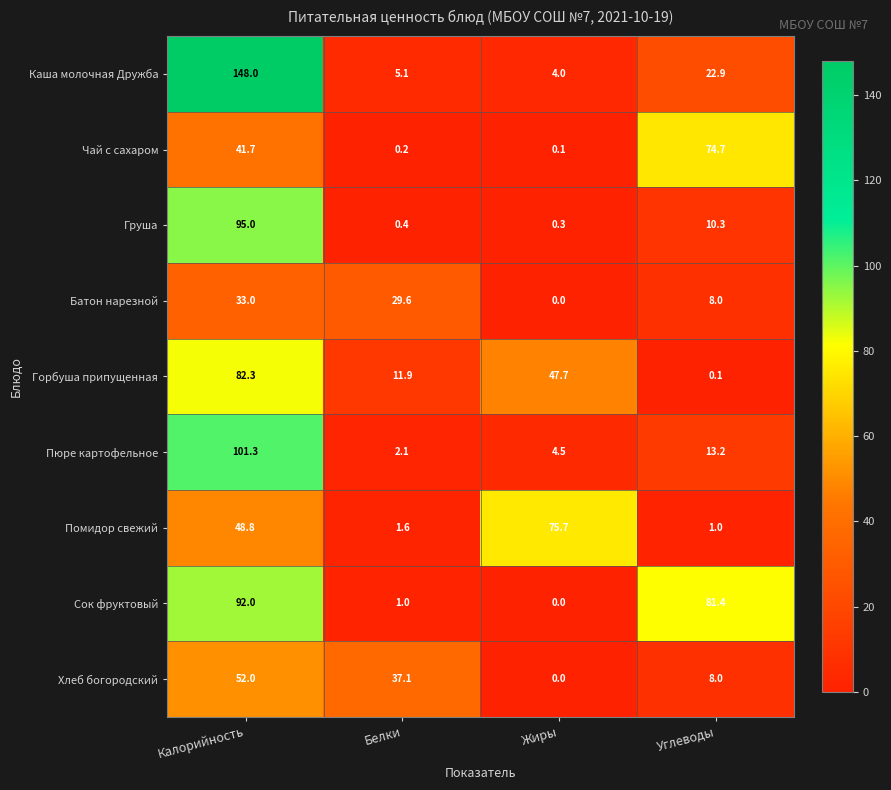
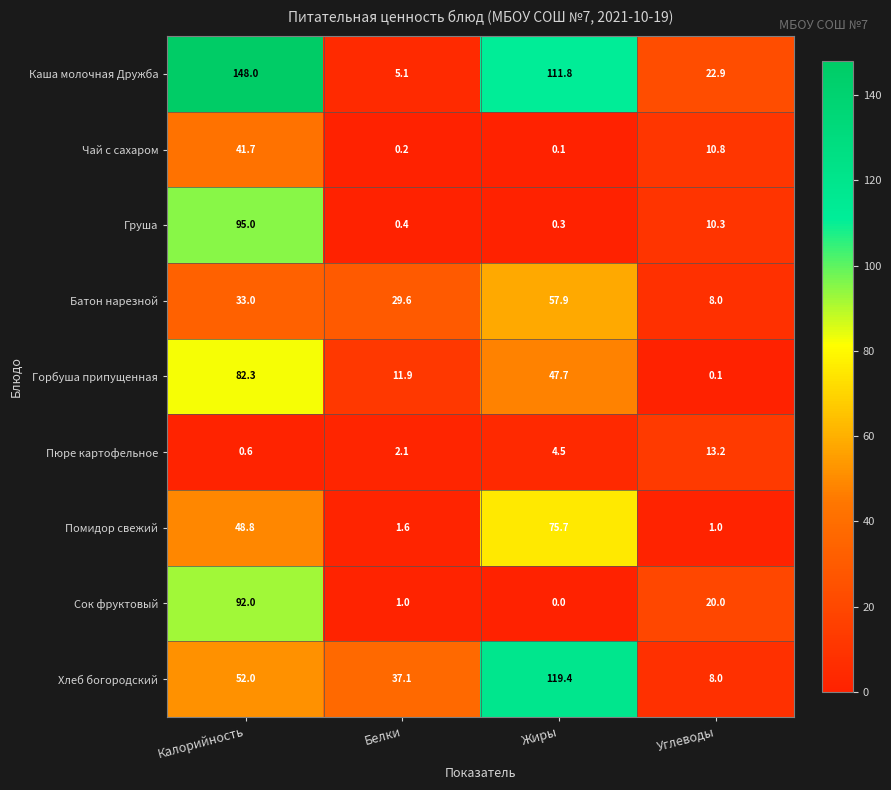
  {
    "Каша молочная Дружба": {
      "Калорийность": 148.0,
      "Белки": 5.1,
-     "Жиры": 4.0,
+     "Жиры": 111.8,
      "Углеводы": 22.9
    },
    "Чай с сахаром": {
      "Калорийность": 41.7,
      "Белки": 0.2,
      "Жиры": 0.1,
-     "Углеводы": 74.7
+     "Углеводы": 10.8
    },
    "Груша": {
      "Калорийность": 95.0,
      "Белки": 0.4,
      "Жиры": 0.3,
      "Углеводы": 10.3
    },
    "Батон нарезной": {
      "Калорийность": 33.0,
      "Белки": 29.6,
-     "Жиры": 0.0,
+     "Жиры": 57.9,
      "Углеводы": 8.0
    },
    "Горбуша припущенная": {
      "Калорийность": 82.3,
      "Белки": 11.9,
      "Жиры": 47.7,
      "Углеводы": 0.1
    },
    "Пюре картофельное": {
-     "Калорийность": 101.3,
+     "Калорийность": 0.6,
      "Белки": 2.1,
      "Жиры": 4.5,
      "Углеводы": 13.2
    },
    "Помидор свежий": {
      "Калорийность": 48.8,
      "Белки": 1.6,
      "Жиры": 75.7,
      "Углеводы": 1.0
    },
    "Сок фруктовый": {
      "Калорийность": 92.0,
      "Белки": 1.0,
      "Жиры": 0.0,
-     "Углеводы": 81.4
+     "Углеводы": 20.0
    },
    "Хлеб богородский": {
      "Калорийность": 52.0,
      "Белки": 37.1,
-     "Жиры": 0.0,
+     "Жиры": 119.4,
      "Углеводы": 8.0
    }
  }
